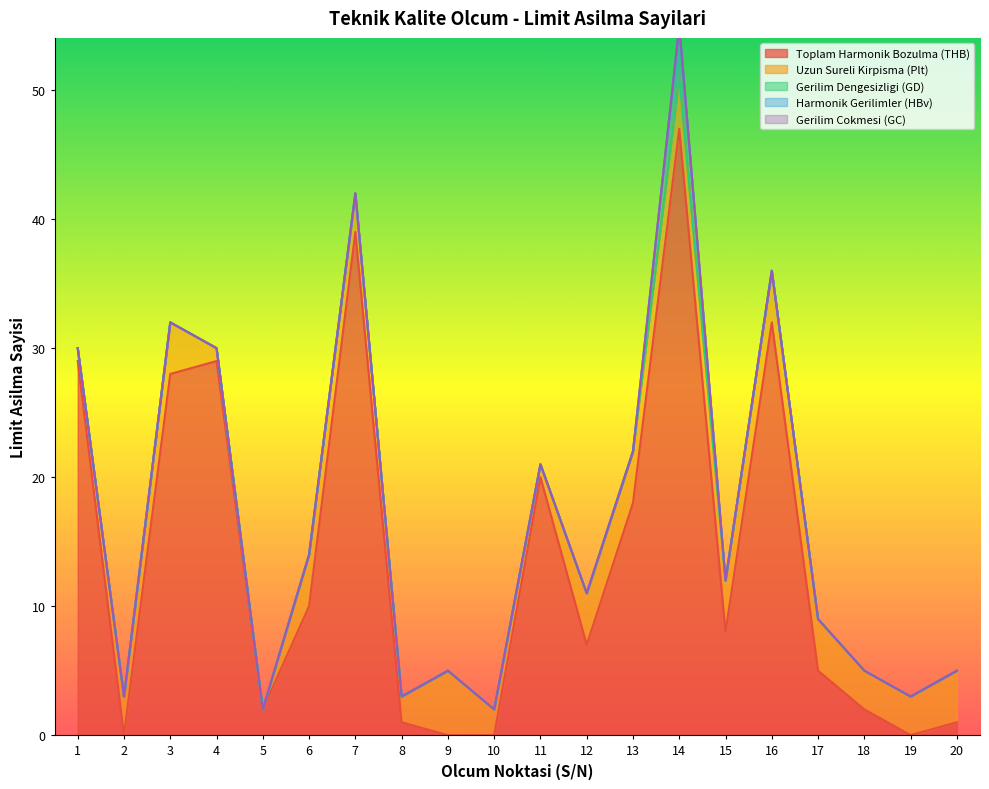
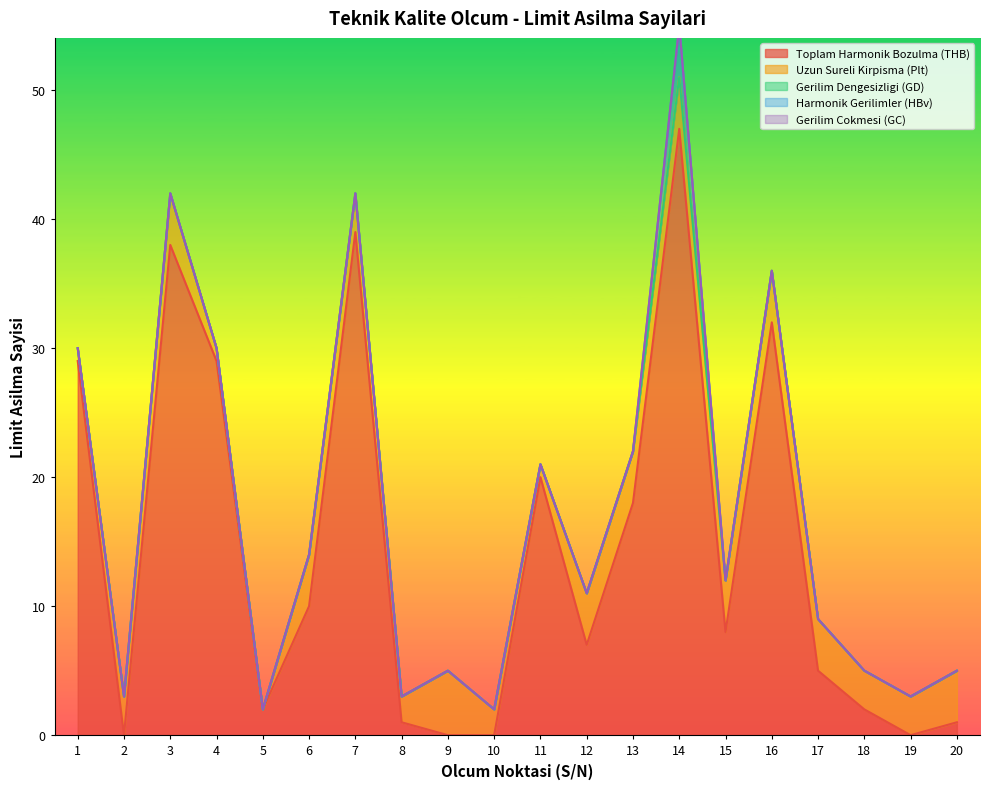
  {
    "Toplam Harmonik Bozulma (THB)": {
      "1": 29,
      "2": 0,
-     "3": 28,
+     "3": 38,
      "4": 29,
      "6": 10,
      "7": 39,
      "8": 1,
      "9": 0,
      "10": 0,
      "11": 20,
      "12": 7,
      "13": 18,
      "14": 47,
      "15": 8,
      "16": 32,
      "17": 5,
      "18": 2,
      "19": 0,
      "20": 1
    }
  }
